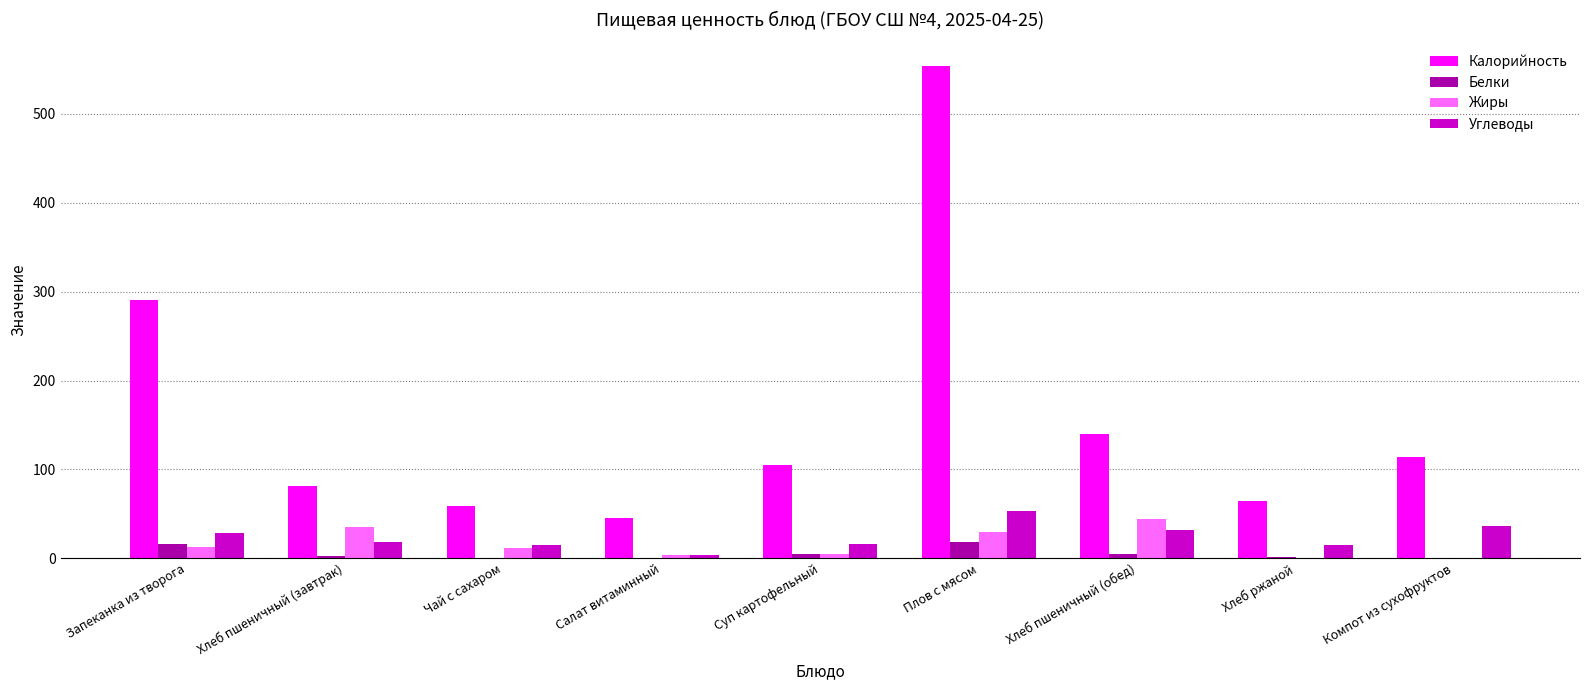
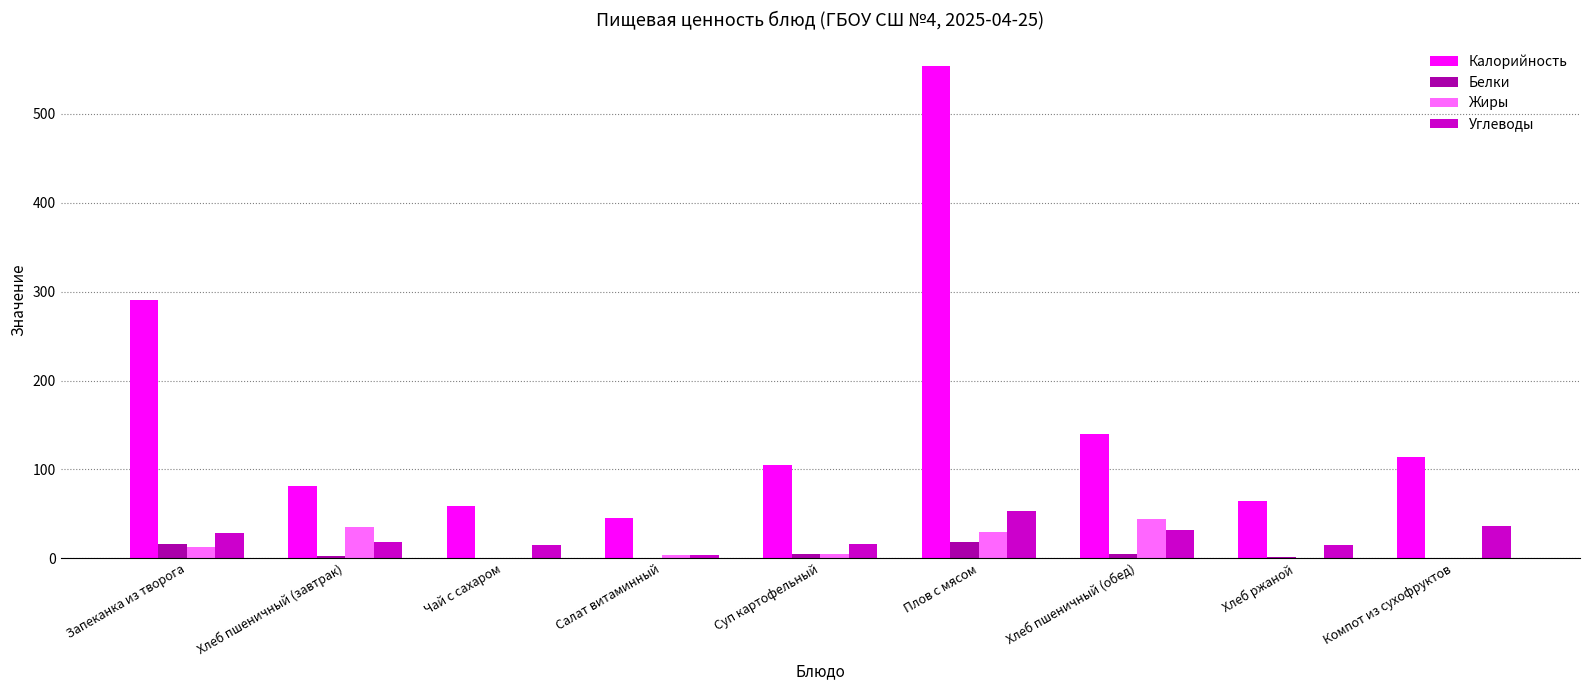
  {
    "Калорийность": {
      "Запеканка из творога": 290,
      "Хлеб пшеничный (завтрак)": 80,
      "Чай с сахаром": 60,
      "Салат витаминный": 40,
      "Суп картофельный": 100,
      "Плов с мясом": 550,
      "Хлеб пшеничный (обед)": 140,
      "Хлеб ржаной": 60,
      "Компот из сухофруктов": 110
    },
    "Жиры": {
      "Запеканка из творога": 10,
      "Хлеб пшеничный (завтрак)": 40,
-     "Чай с сахаром": 10,
+     "Чай с сахаром": 0,
      "Салат витаминный": 0,
      "Суп картофельный": 0,
      "Плов с мясом": 30,
      "Хлеб пшеничный (обед)": 40
    }
  }
